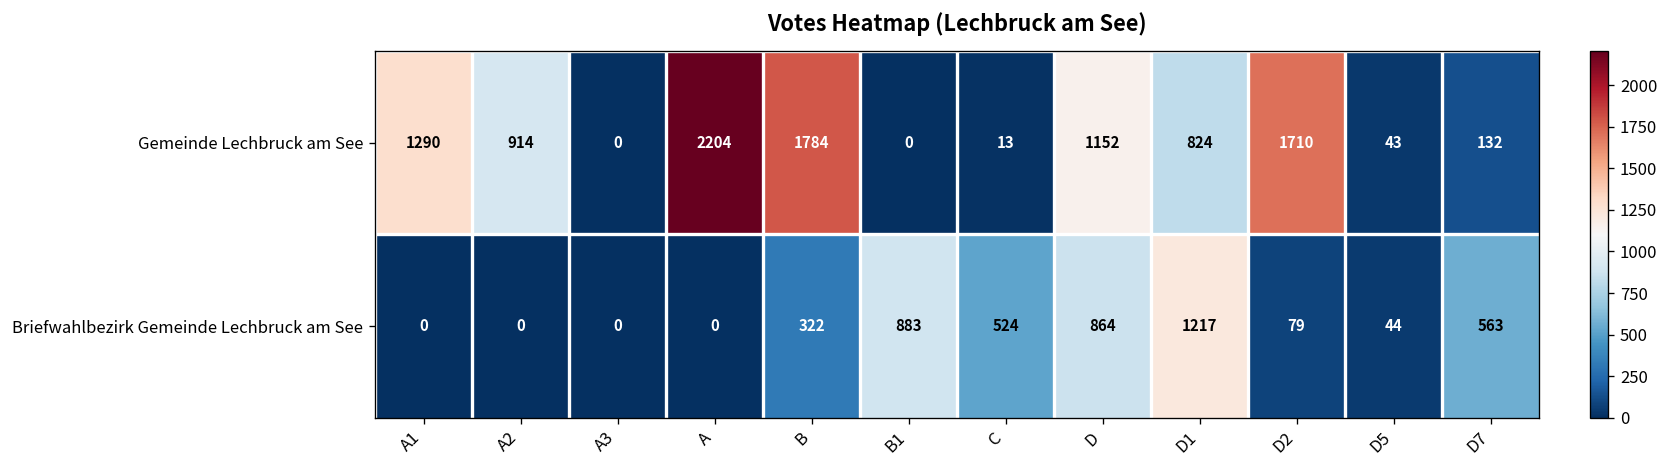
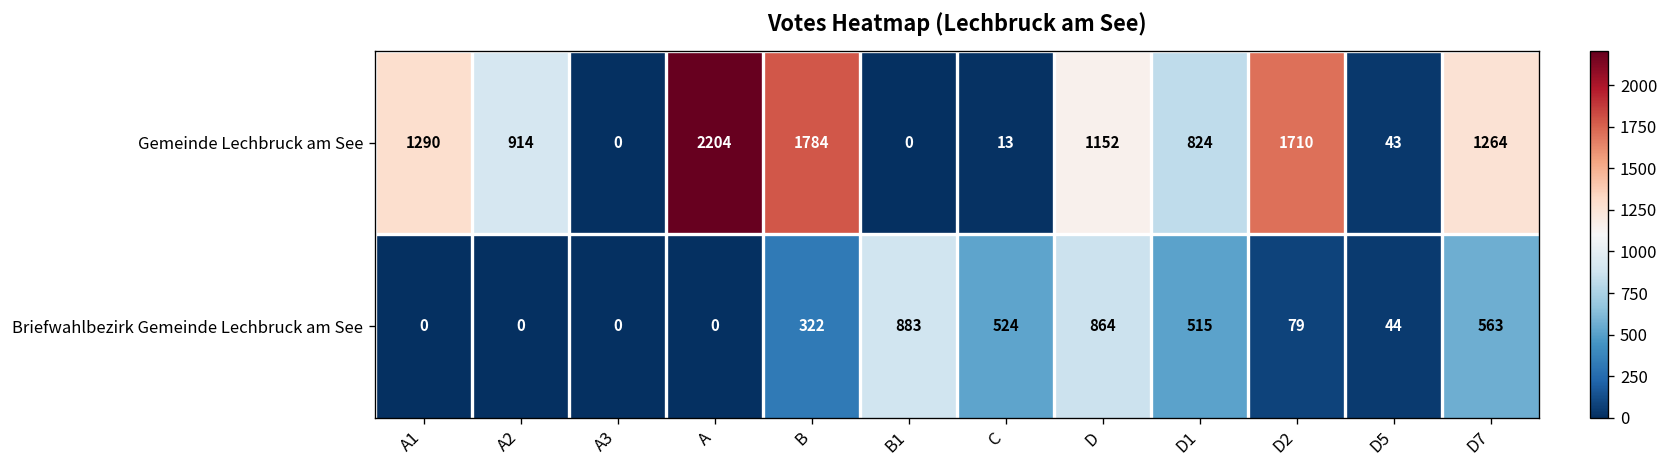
  {
    "Gemeinde Lechbruck am See": {
      "A1": 1290,
      "A2": 914,
      "A3": 0,
      "A": 2204,
      "B": 1784,
      "B1": 0,
      "C": 13,
      "D": 1152,
      "D1": 824,
      "D2": 1710,
      "D5": 43,
-     "D7": 132
+     "D7": 1264
    },
    "Briefwahlbezirk Gemeinde Lechbruck am See": {
      "A1": 0,
      "A2": 0,
      "A3": 0,
      "A": 0,
      "B": 322,
      "B1": 883,
      "C": 524,
      "D": 864,
-     "D1": 1217,
+     "D1": 515,
      "D2": 79,
      "D5": 44,
      "D7": 563
    }
  }
